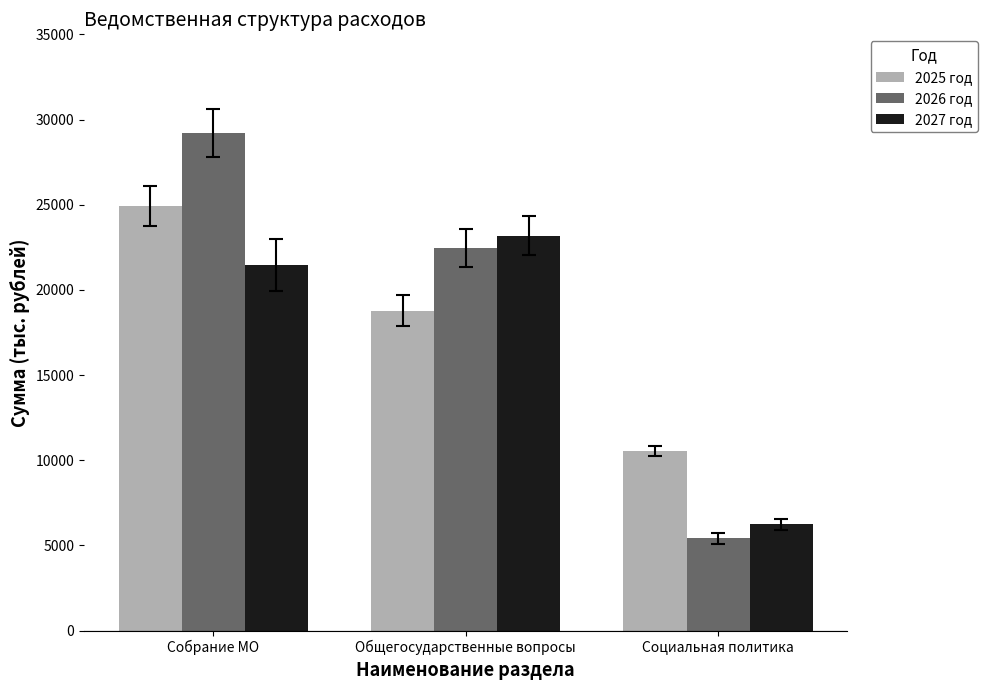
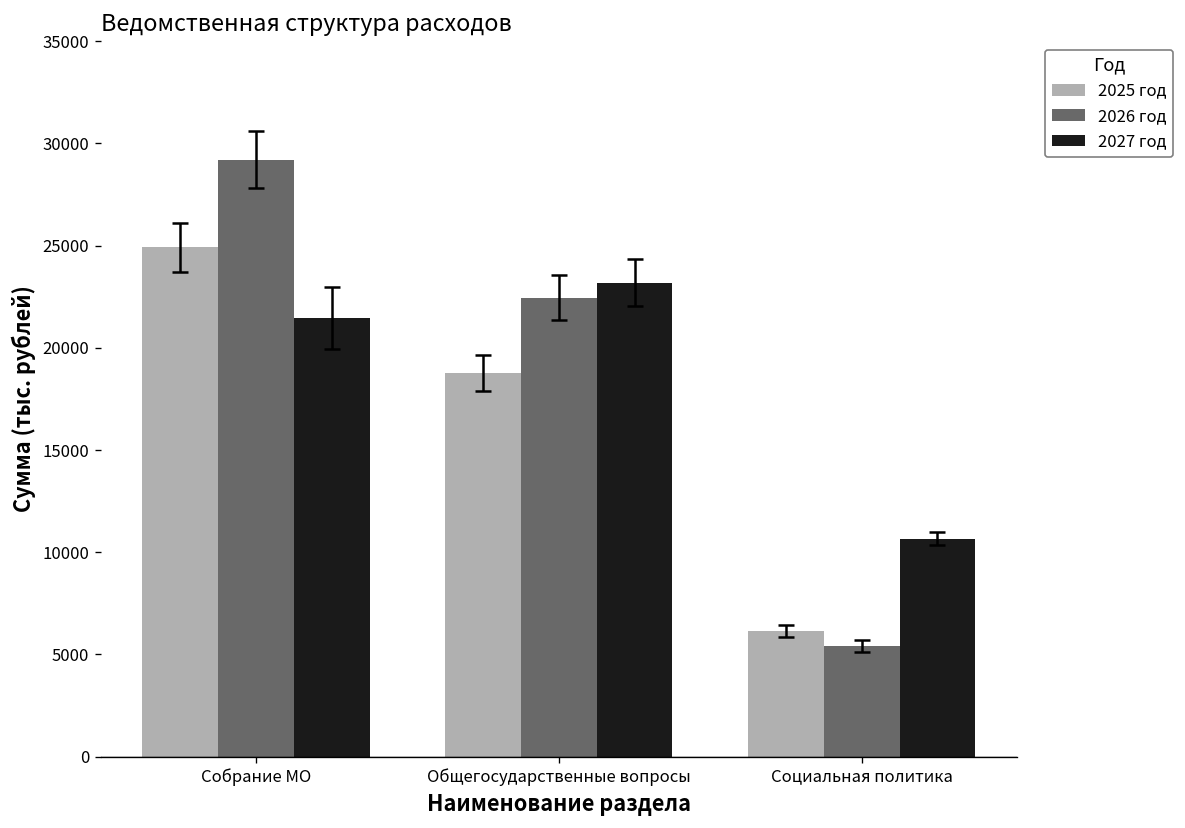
  {
    "2025 год": {
      "Собрание МО": 24900,
      "Общегосударственные вопросы": 18800,
-     "Социальная политика": 10600
+     "Социальная политика": 6100
    },
    "2026 год": {
      "Собрание МО": 29200,
      "Общегосударственные вопросы": 22500,
      "Социальная политика": 5400
    },
    "2027 год": {
      "Собрание МО": 21500,
      "Общегосударственные вопросы": 23200,
-     "Социальная политика": 6200
+     "Социальная политика": 10700
    }
  }
